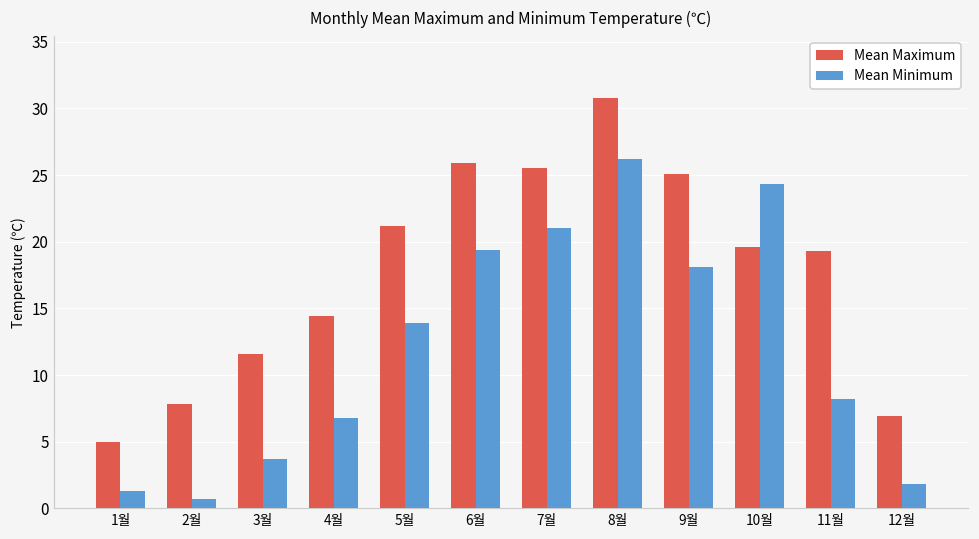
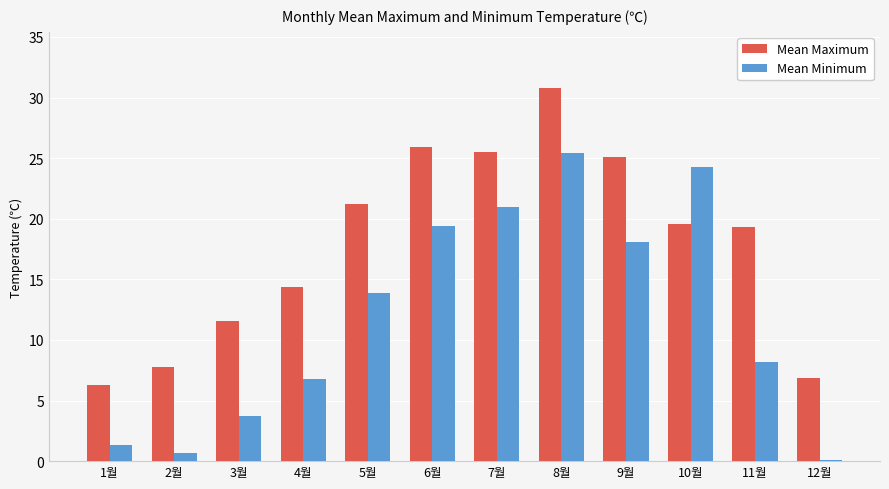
  {
    "Mean Maximum": {
-     "1월": 5.0,
+     "1월": 6.3,
      "2월": 7.8,
      "3월": 11.6,
      "4월": 14.4,
      "5월": 21.2,
      "6월": 25.9,
      "7월": 25.5,
      "8월": 30.8,
      "9월": 25.1,
      "10월": 19.6,
      "11월": 19.3,
      "12월": 6.9
    },
    "Mean Minimum": {
      "1월": 1.3,
      "2월": 0.7,
      "3월": 3.7,
      "4월": 6.8,
      "5월": 13.9,
      "6월": 19.4,
      "7월": 21.0,
-     "8월": 26.2,
+     "8월": 25.4,
      "9월": 18.1,
      "10월": 24.3,
      "11월": 8.2,
-     "12월": 1.8
+     "12월": 0.1
    }
  }
